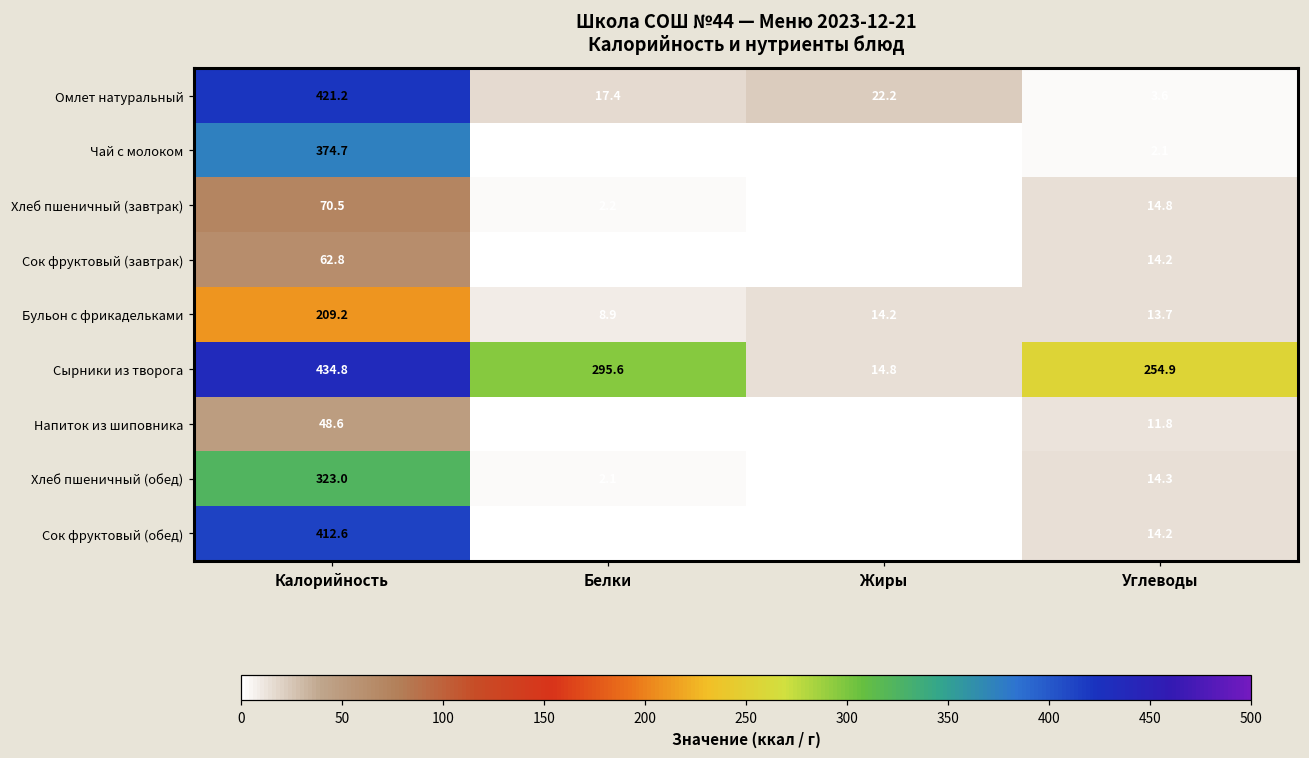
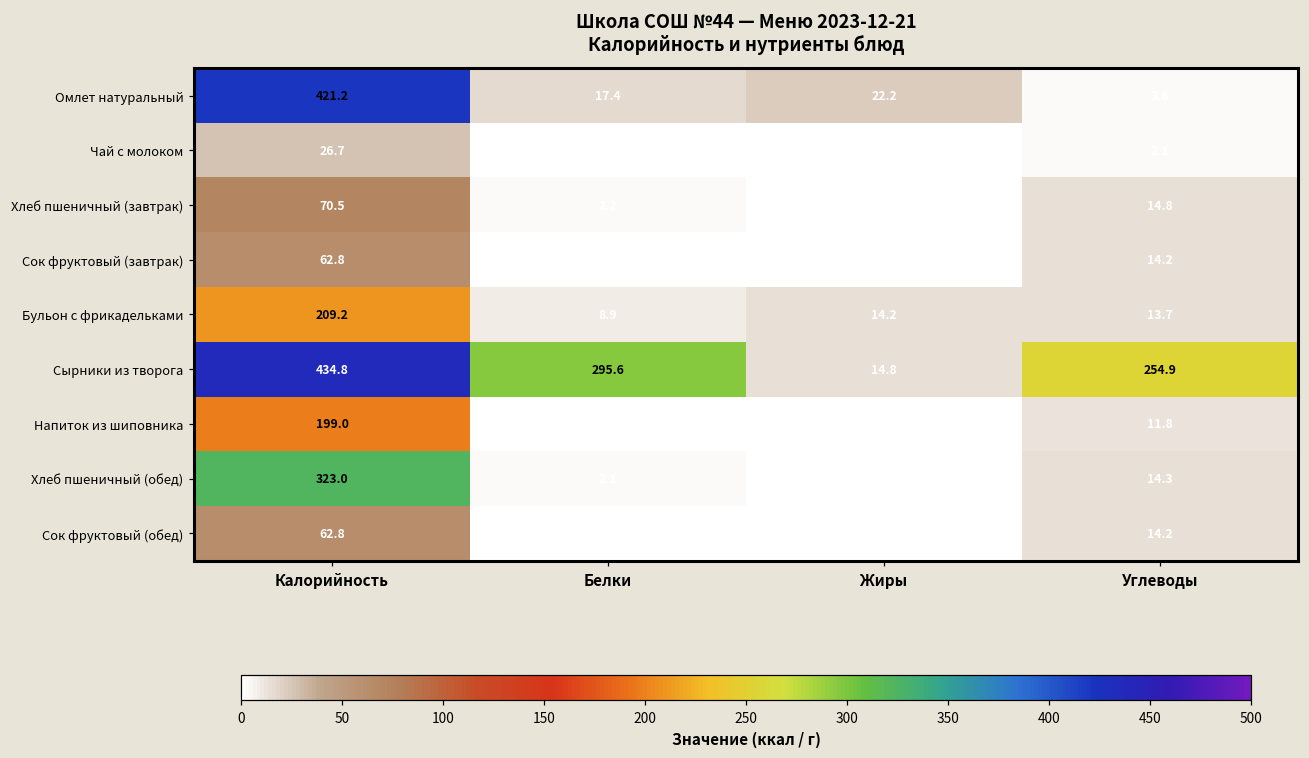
  {
    "Омлет натуральный": {
      "Калорийность": 421.2,
      "Жиры": 22.2
    },
    "Чай с молоком": {
-     "Калорийность": 374.7
+     "Калорийность": 26.7
    },
    "Хлеб пшеничный (завтрак)": {
      "Калорийность": 70.5
    },
    "Сок фруктовый (завтрак)": {
      "Калорийность": 62.8
    },
    "Бульон с фрикадельками": {
      "Калорийность": 209.2
    },
    "Сырники из творога": {
      "Калорийность": 434.8,
      "Белки": 295.6,
      "Углеводы": 254.9
    },
    "Напиток из шиповника": {
-     "Калорийность": 48.6
+     "Калорийность": 199.0
    },
    "Хлеб пшеничный (обед)": {
      "Калорийность": 323.0
    },
    "Сок фруктовый (обед)": {
-     "Калорийность": 412.6
+     "Калорийность": 62.8
    }
  }
